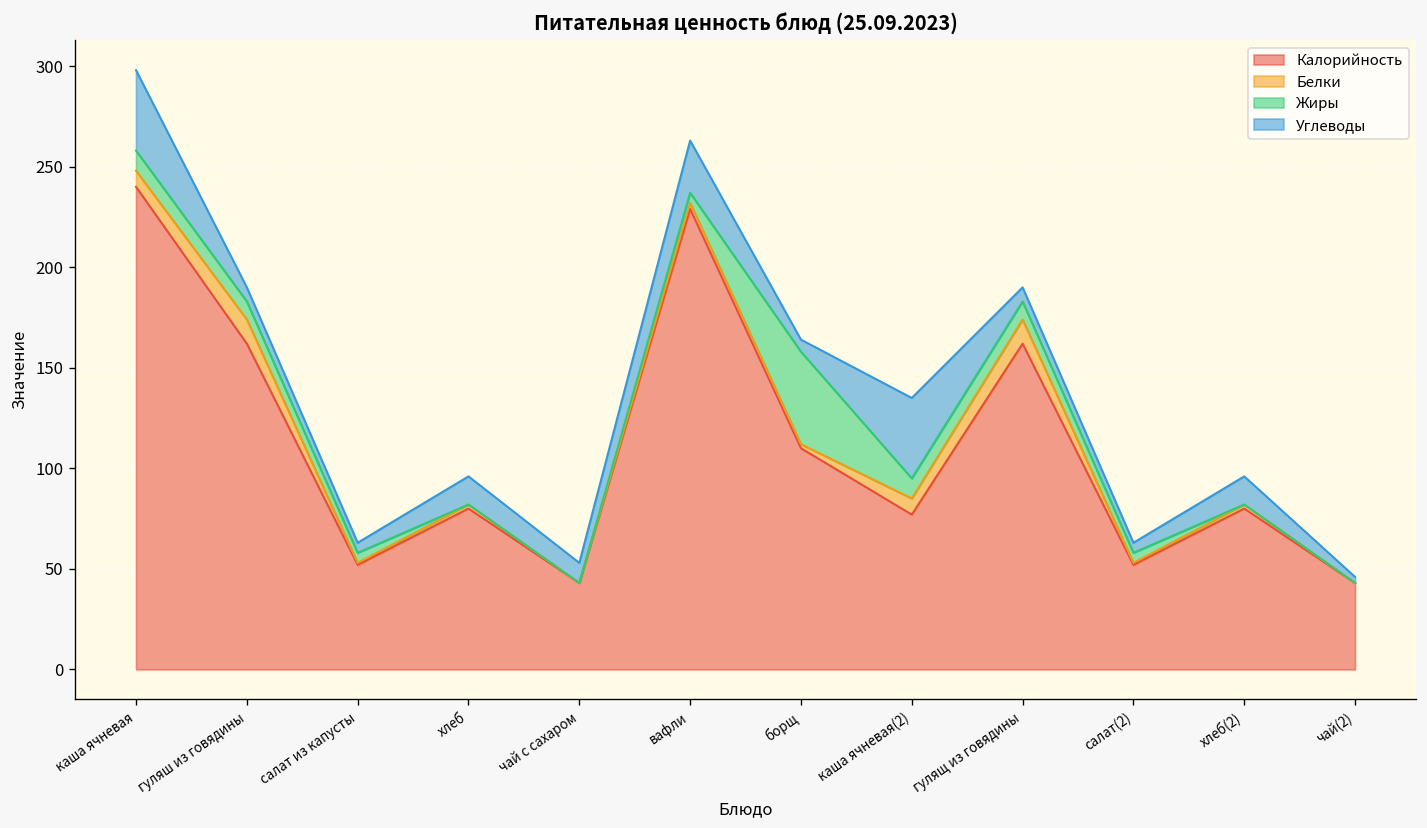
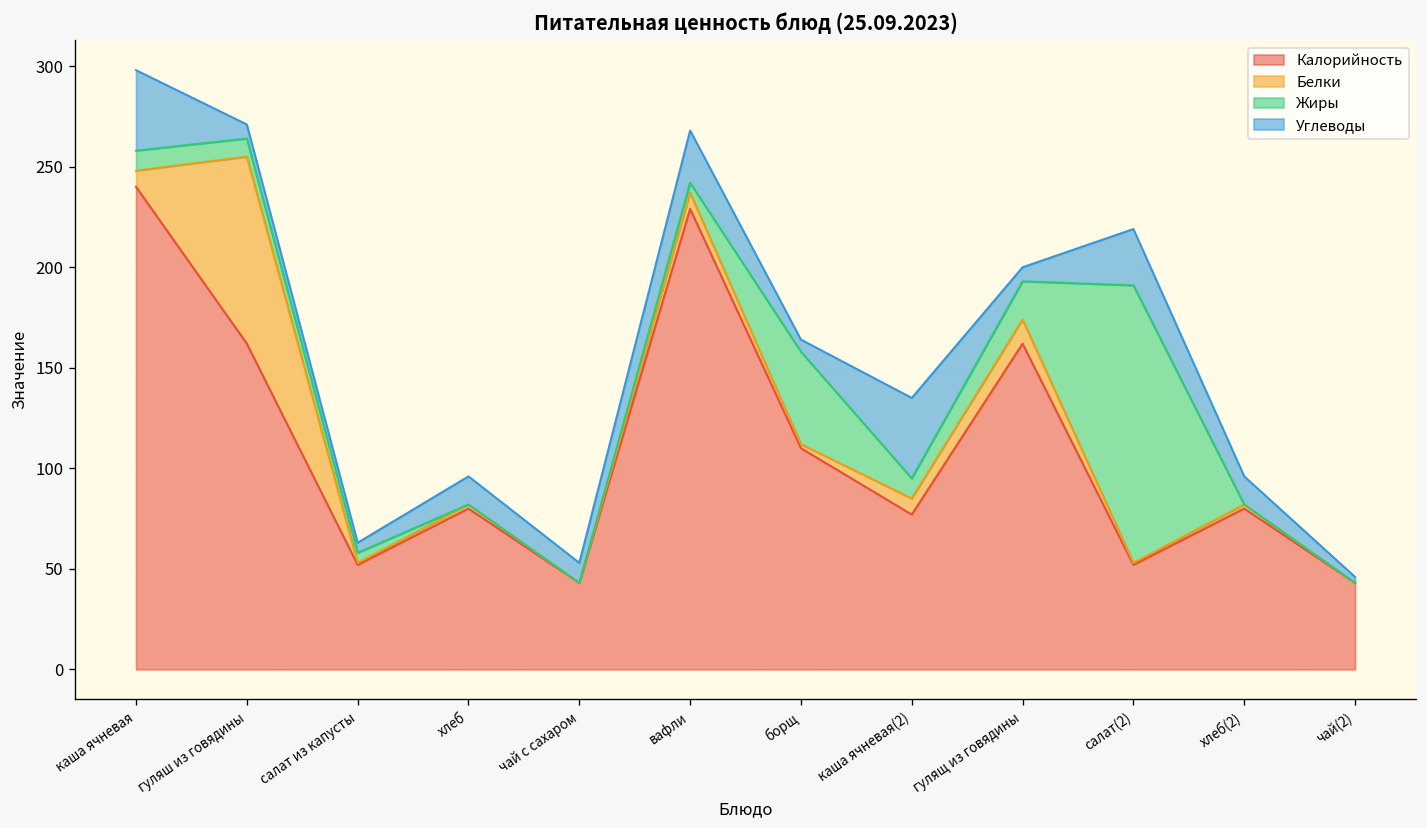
  {
    "Калорийность": {
      "каша ячневая": 240,
      "гуляш из говядины": 162,
      "хлеб": 80,
      "вафли": 229,
      "борщ": 110,
      "каша ячневая(2)": 77,
      "гулящ из говядины": 162,
      "хлеб(2)": 80
    },
    "Белки": {
      "каша ячневая": 8,
-     "гуляш из говядины": 12,
-     "вафли": 3,
+     "гуляш из говядины": 93,
+     "вафли": 8,
      "борщ": 2,
      "каша ячневая(2)": 8,
      "гулящ из говядины": 12
    },
    "Жиры": {
      "каша ячневая": 10,
      "гуляш из говядины": 9,
      "салат из капусты": 5,
      "вафли": 5,
      "борщ": 46,
      "каша ячневая(2)": 10,
-     "гулящ из говядины": 9,
-     "салат(2)": 5
+     "гулящ из говядины": 19,
+     "салат(2)": 138
    },
    "Углеводы": {
      "каша ячневая": 40,
      "гуляш из говядины": 7,
      "салат из капусты": 5,
      "хлеб": 14,
      "чай с сахаром": 10,
      "вафли": 26,
      "борщ": 6,
      "каша ячневая(2)": 40,
      "гулящ из говядины": 7,
-     "салат(2)": 5,
+     "салат(2)": 28,
      "хлеб(2)": 14,
      "чай(2)": 3
    }
  }
